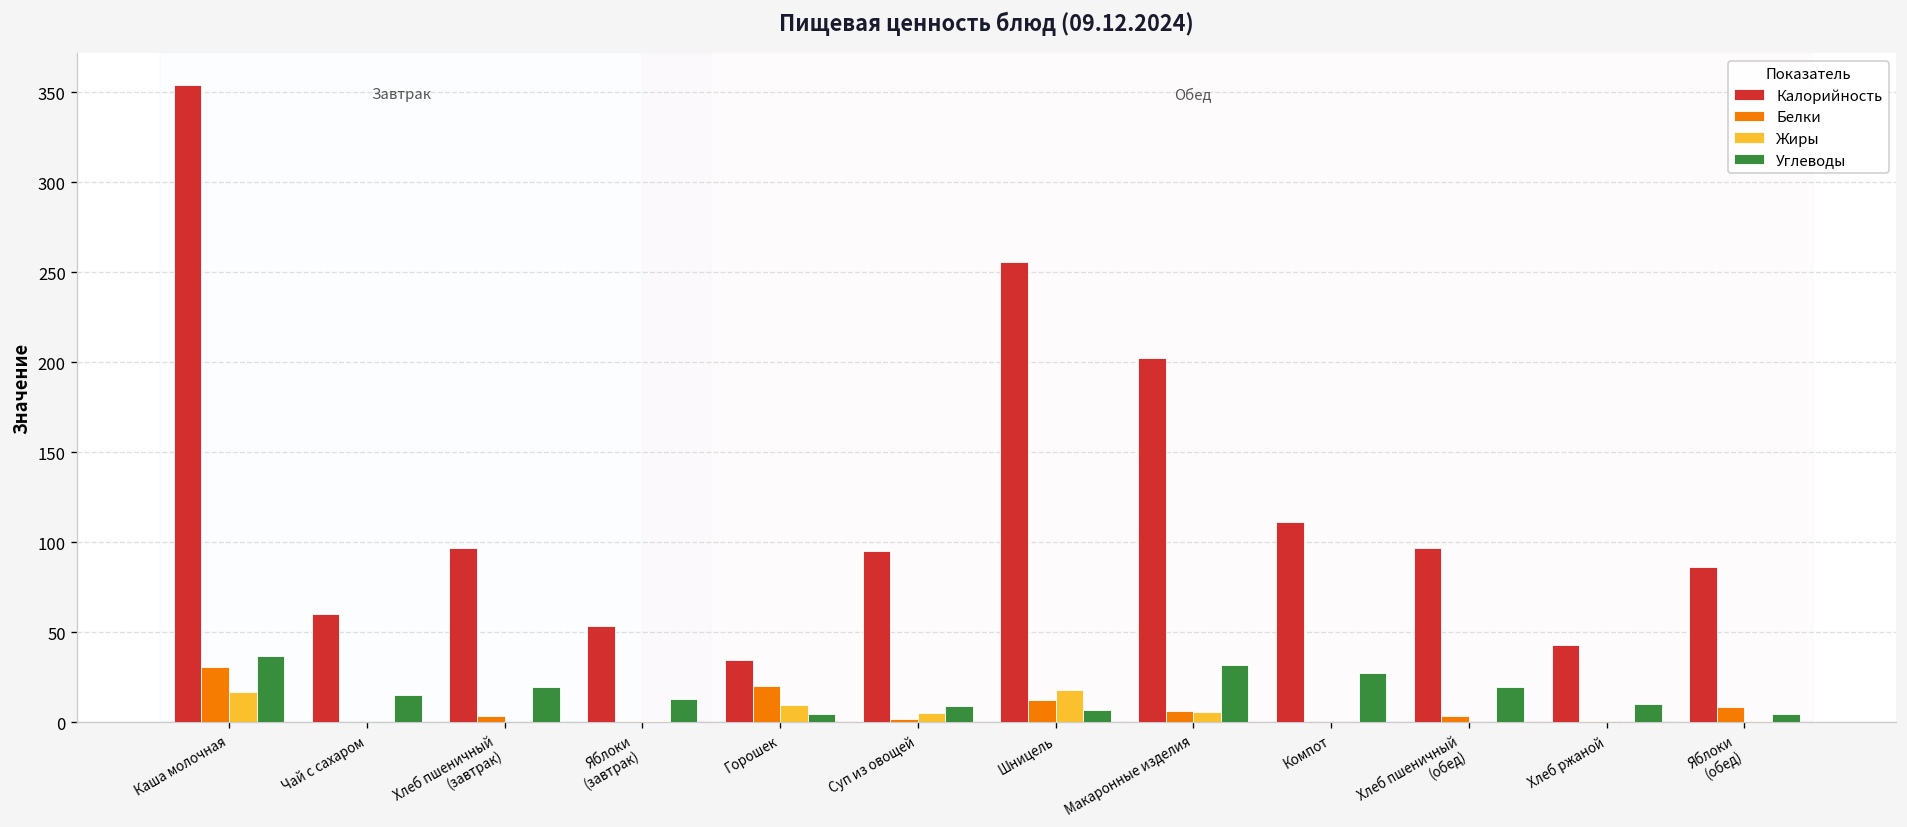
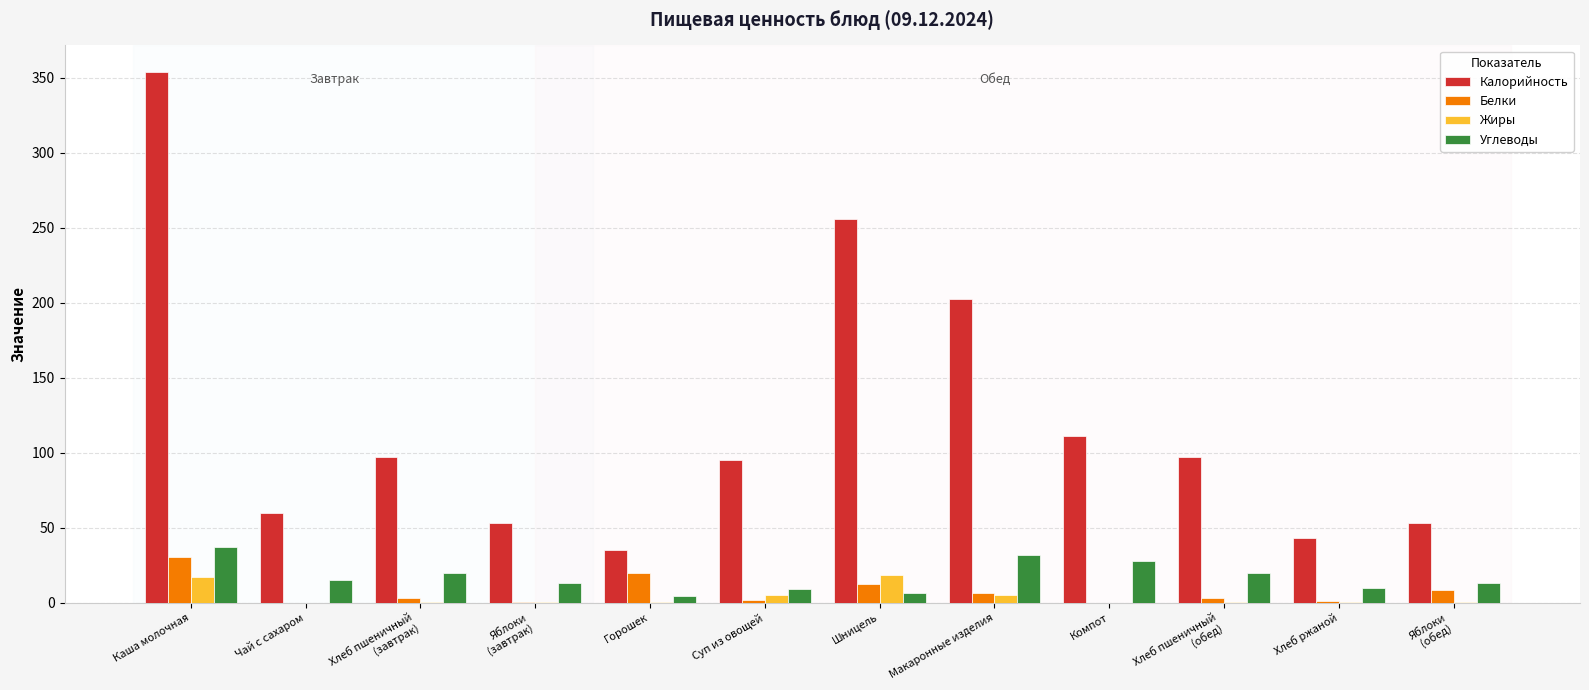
  {
    "Калорийность": {
      "Каша молочная": 354,
      "Чай с сахаром": 60,
      "Хлеб пшеничный (завтрак)": 97,
      "Яблоки (завтрак)": 53,
      "Горошек": 35,
      "Суп из овощей": 95,
      "Шницель": 256,
      "Макаронные изделия": 202,
      "Компот": 111,
      "Хлеб пшеничный (обед)": 97,
      "Хлеб ржаной": 43,
-     "Яблоки (обед)": 86
+     "Яблоки (обед)": 53
    },
    "Белки": {
      "Каша молочная": 31,
      "Хлеб пшеничный (завтрак)": 3,
      "Горошек": 20,
      "Шницель": 13,
      "Макаронные изделия": 7,
      "Хлеб пшеничный (обед)": 3,
      "Яблоки (обед)": 8
    },
    "Жиры": {
      "Каша молочная": 17,
-     "Горошек": 10,
+     "Горошек": 0,
      "Суп из овощей": 5,
      "Шницель": 18,
      "Макаронные изделия": 5
    },
    "Углеводы": {
      "Каша молочная": 37,
      "Чай с сахаром": 15,
      "Хлеб пшеничный (завтрак)": 20,
      "Яблоки (завтрак)": 13,
      "Горошек": 4,
      "Суп из овощей": 9,
      "Шницель": 7,
      "Макаронные изделия": 32,
      "Компот": 28,
      "Хлеб пшеничный (обед)": 20,
      "Хлеб ржаной": 10,
-     "Яблоки (обед)": 4
+     "Яблоки (обед)": 13
    }
  }
